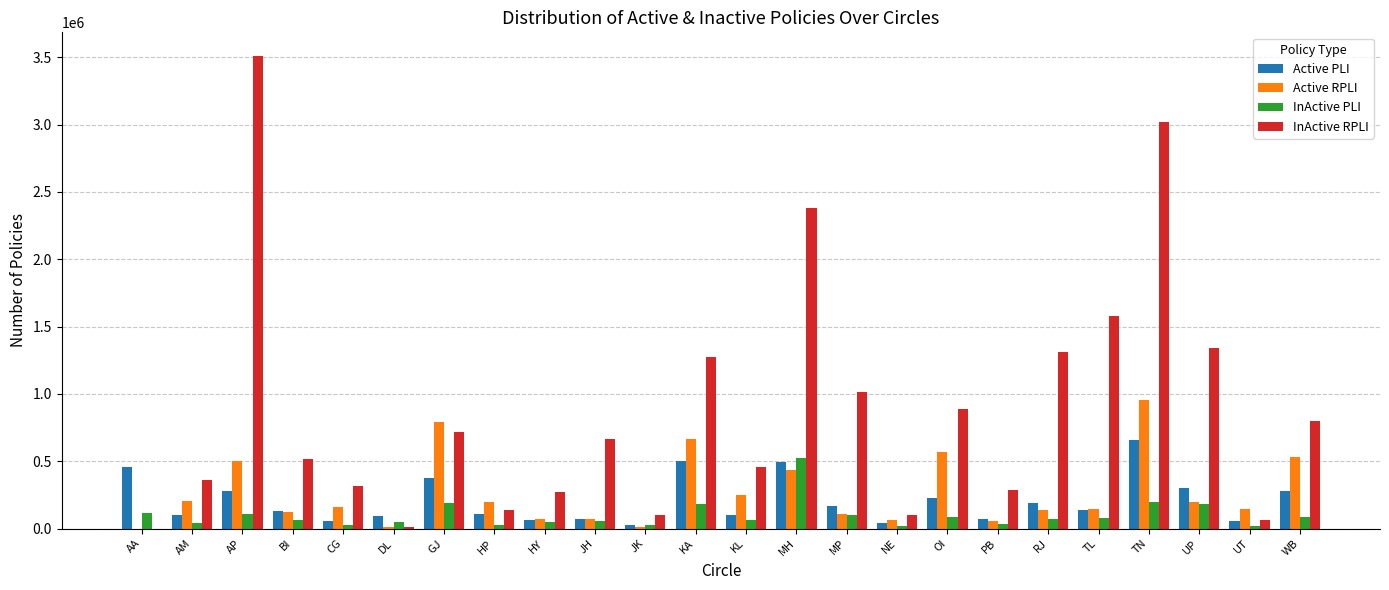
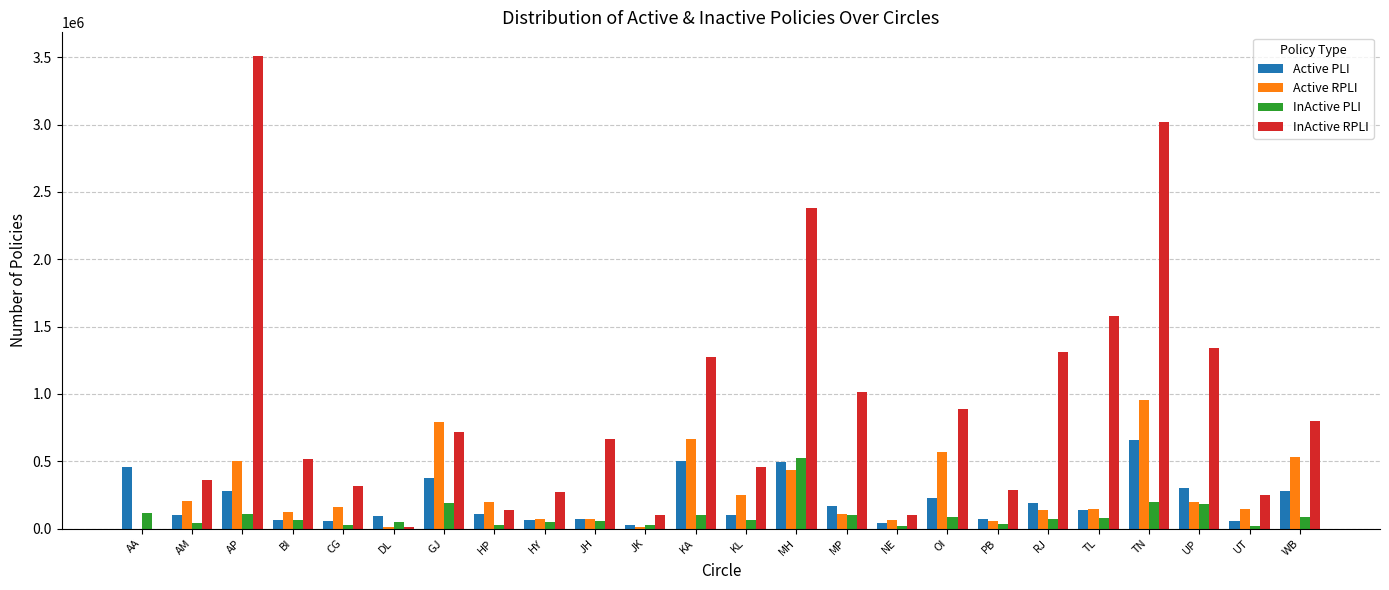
  {
    "Active PLI": {
      "AA": 460000,
      "AM": 100000,
      "AP": 280000,
-     "BI": 130000,
+     "BI": 70000,
      "CG": 60000,
      "DL": 90000,
      "GJ": 370000,
      "HP": 110000,
      "HY": 60000,
      "JH": 70000,
      "JK": 30000,
      "KA": 500000,
      "KL": 100000,
      "MH": 500000,
      "MP": 170000,
      "NE": 40000,
      "OI": 230000,
      "PB": 70000,
      "RJ": 190000,
      "TL": 140000,
      "TN": 660000,
      "UP": 300000,
      "UT": 60000,
      "WB": 280000
    },
    "Active RPLI": {
      "AA": 0,
      "AM": 210000,
      "AP": 500000,
      "BI": 120000,
      "CG": 160000,
      "GJ": 790000,
      "HP": 200000,
      "HY": 70000,
      "JH": 70000,
      "KA": 660000,
      "KL": 250000,
      "MH": 430000,
      "MP": 110000,
      "NE": 60000,
      "OI": 570000,
      "PB": 60000,
      "RJ": 140000,
      "TL": 140000,
      "TN": 950000,
      "UP": 200000,
      "UT": 150000,
      "WB": 530000
    },
    "InActive PLI": {
      "AA": 110000,
      "AM": 40000,
      "AP": 110000,
      "BI": 70000,
      "CG": 30000,
      "DL": 50000,
      "GJ": 190000,
      "HP": 30000,
      "HY": 50000,
      "JH": 50000,
      "JK": 20000,
-     "KA": 180000,
+     "KA": 100000,
      "KL": 60000,
      "MH": 520000,
      "MP": 100000,
      "NE": 20000,
      "OI": 80000,
      "PB": 40000,
      "RJ": 70000,
      "TL": 80000,
      "TN": 200000,
      "UP": 180000,
      "WB": 90000
    },
    "InActive RPLI": {
      "AA": 0,
      "AM": 360000,
      "AP": 3510000,
      "BI": 520000,
      "CG": 320000,
      "GJ": 720000,
      "HP": 140000,
      "HY": 270000,
      "JH": 660000,
      "JK": 100000,
      "KA": 1270000,
      "KL": 460000,
      "MH": 2380000,
      "MP": 1010000,
      "NE": 100000,
      "OI": 890000,
      "PB": 290000,
      "RJ": 1310000,
      "TL": 1580000,
      "TN": 3020000,
      "UP": 1340000,
-     "UT": 60000,
+     "UT": 250000,
      "WB": 800000
    }
  }
